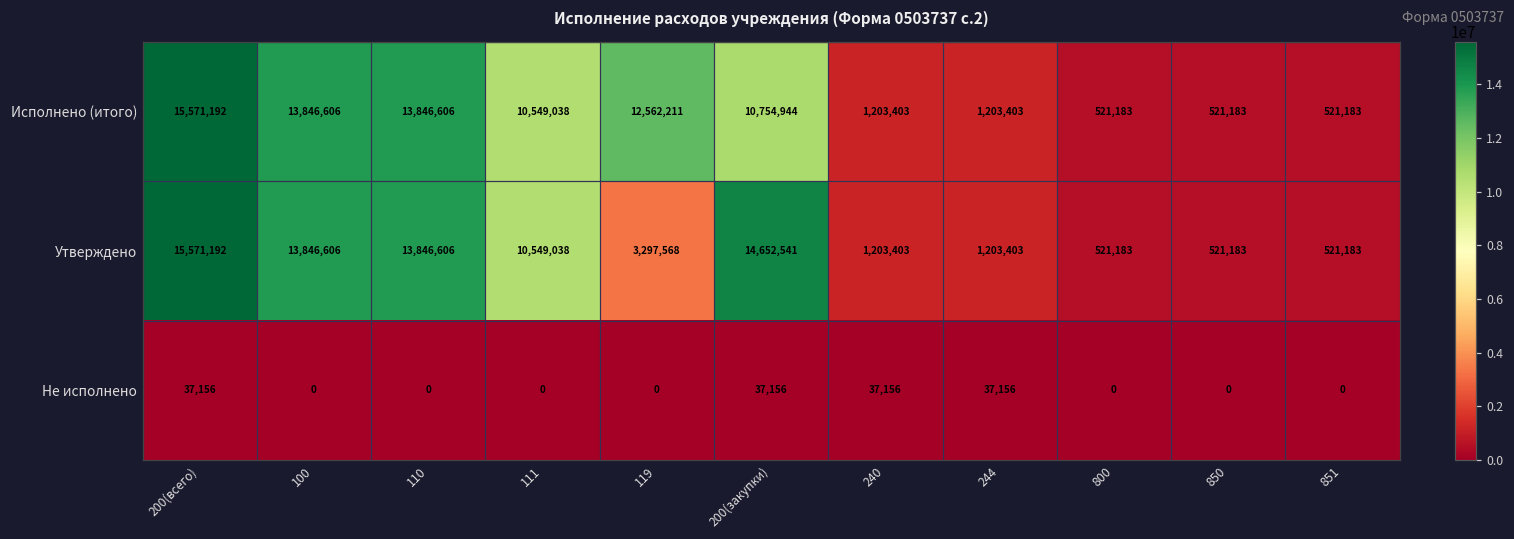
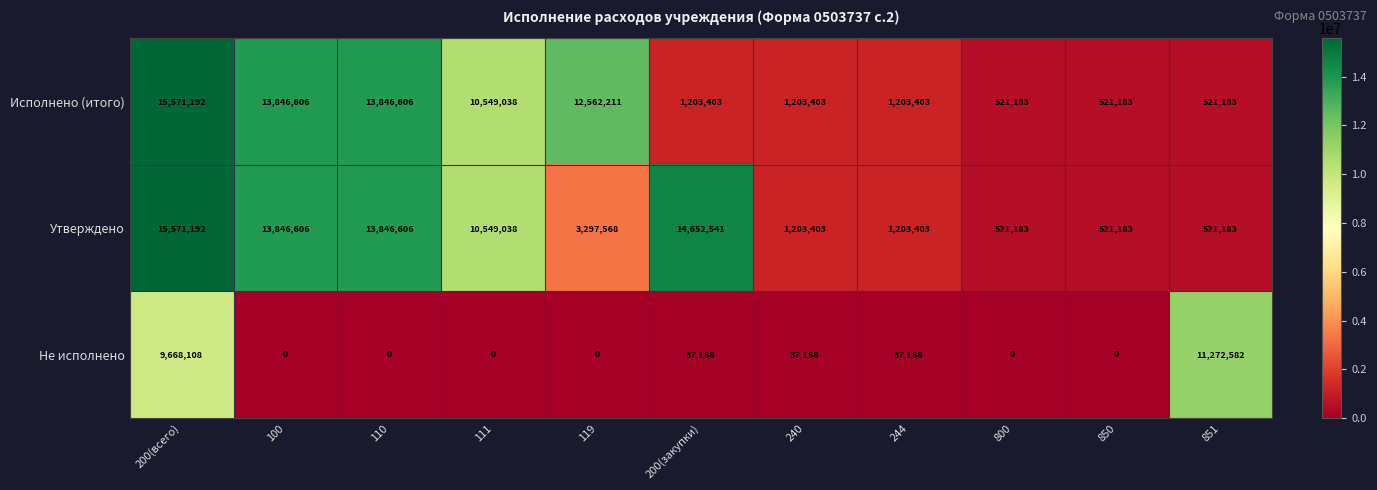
  {
    "Исполнено (итого)": {
      "200(всего)": "15,571,192",
      "100": "13,846,606",
      "110": "13,846,606",
      "111": "10,549,038",
      "119": "12,562,211",
-     "200(закупки)": "10,754,944",
+     "200(закупки)": "1,203,403",
      "240": "1,203,403",
      "244": "1,203,403",
      "800": "521,183",
      "850": "521,183",
      "851": "521,183"
    },
    "Утверждено": {
      "200(всего)": "15,571,192",
      "100": "13,846,606",
      "110": "13,846,606",
      "111": "10,549,038",
      "119": "3,297,568",
      "200(закупки)": "14,652,541",
      "240": "1,203,403",
      "244": "1,203,403",
      "800": "521,183",
      "850": "521,183",
      "851": "521,183"
    },
    "Не исполнено": {
-     "200(всего)": "37,156",
+     "200(всего)": "9,668,108",
      "100": "0",
      "110": "0",
      "111": "0",
      "119": "0",
      "200(закупки)": "37,156",
      "240": "37,156",
      "244": "37,156",
      "800": "0",
      "850": "0",
-     "851": "0"
+     "851": "11,272,582"
    }
  }
